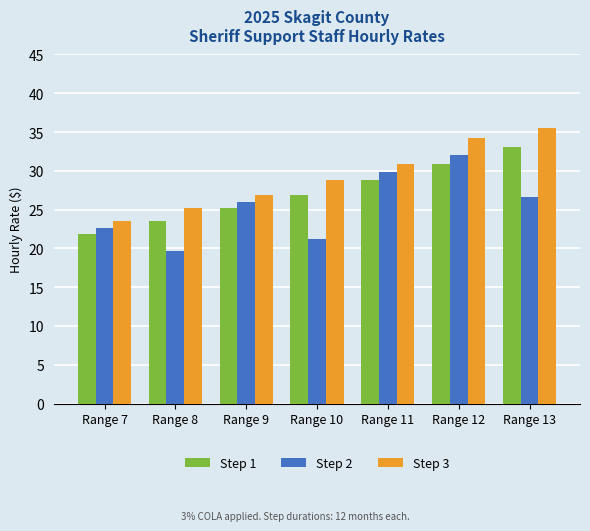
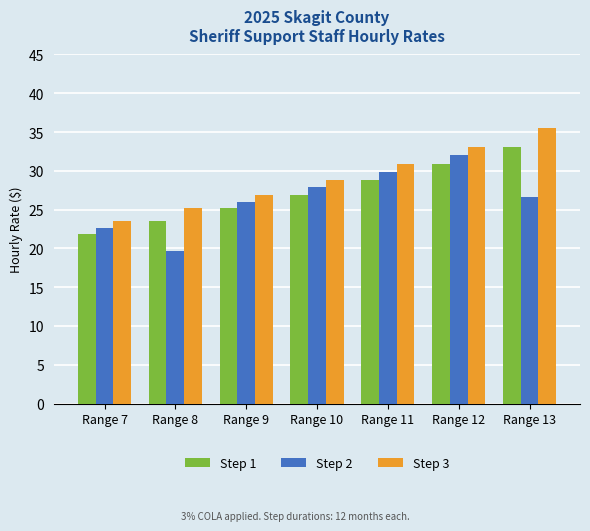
  {
    "Step 1": {
      "Range 7": 22,
      "Range 8": 23,
      "Range 9": 25,
      "Range 10": 27,
      "Range 11": 29,
      "Range 12": 31,
      "Range 13": 33
    },
    "Step 2": {
      "Range 7": 23,
      "Range 8": 20,
      "Range 9": 26,
-     "Range 10": 21,
+     "Range 10": 28,
      "Range 11": 30,
      "Range 12": 32,
      "Range 13": 27
    },
    "Step 3": {
      "Range 7": 23,
      "Range 8": 25,
      "Range 9": 27,
      "Range 10": 29,
      "Range 11": 31,
-     "Range 12": 34,
+     "Range 12": 33,
      "Range 13": 35
    }
  }
